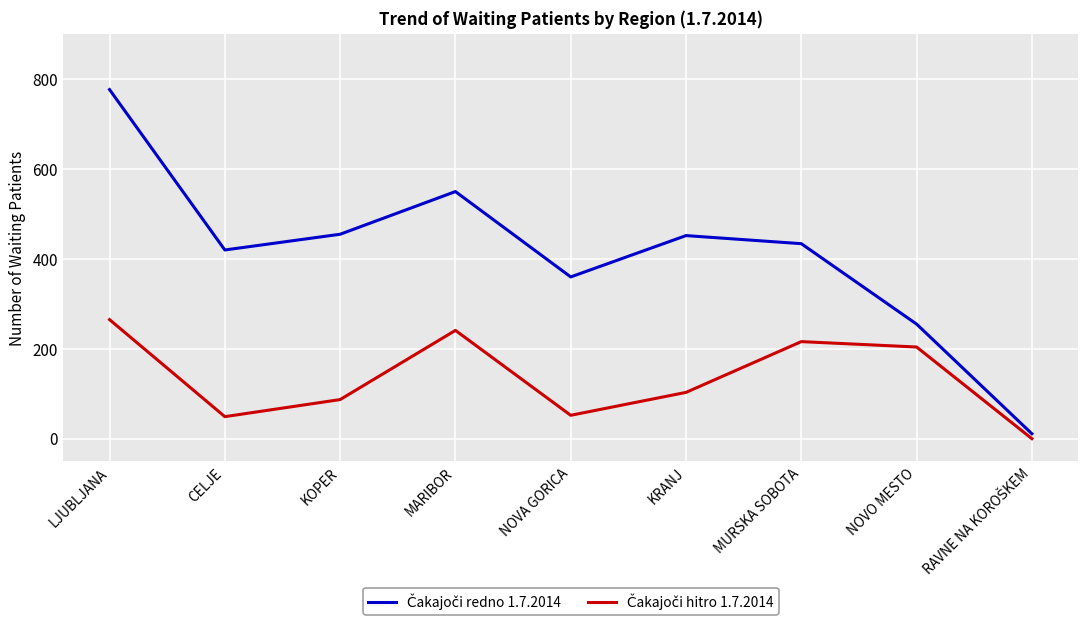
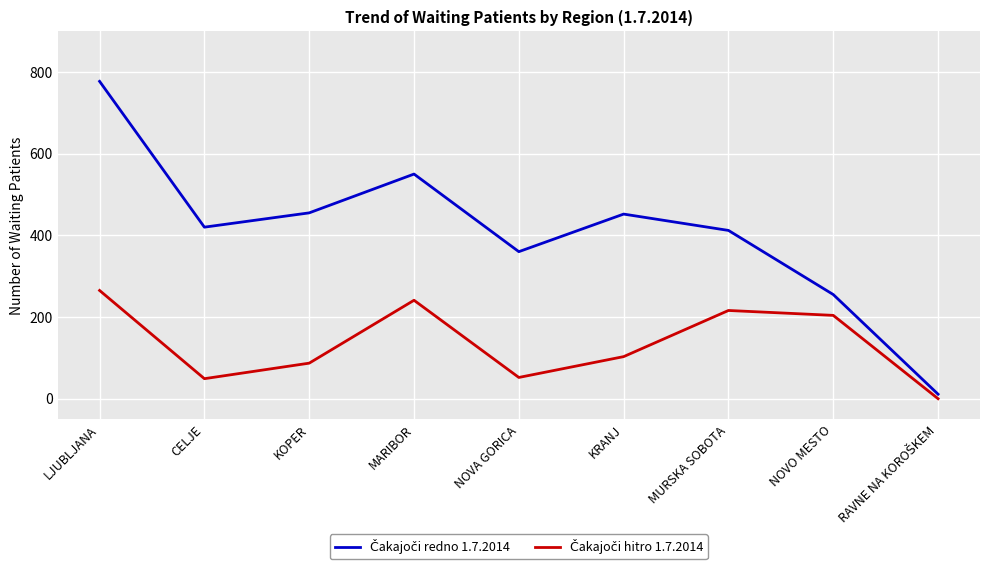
  {
    "Čakajoči redno 1.7.2014": {
      "LJUBLJANA": 780,
      "CELJE": 420,
      "KOPER": 460,
      "MARIBOR": 550,
      "NOVA GORICA": 360,
      "KRANJ": 450,
-     "MURSKA SOBOTA": 430,
+     "MURSKA SOBOTA": 410,
      "NOVO MESTO": 260,
      "RAVNE NA KOROŠKEM": 10
    },
    "Čakajoči hitro 1.7.2014": {
      "LJUBLJANA": 270,
      "CELJE": 50,
      "KOPER": 90,
      "MARIBOR": 240,
      "NOVA GORICA": 50,
      "KRANJ": 100,
      "MURSKA SOBOTA": 220,
      "NOVO MESTO": 200,
      "RAVNE NA KOROŠKEM": 0
    }
  }
